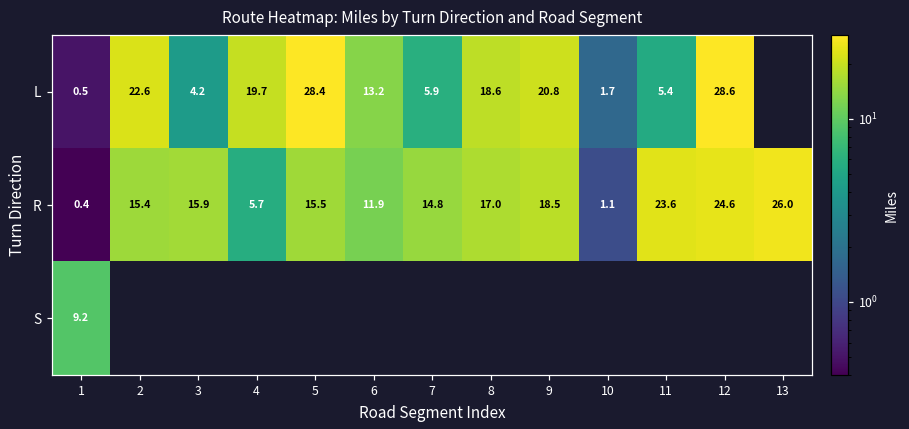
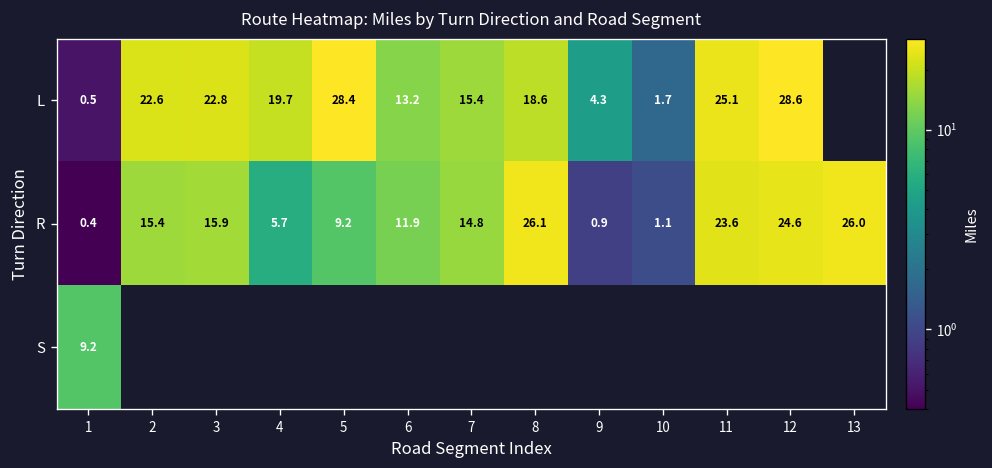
  {
    "L": {
      "1": 0.5,
      "2": 22.6,
-     "3": 4.2,
+     "3": 22.8,
      "4": 19.7,
      "5": 28.4,
      "6": 13.2,
-     "7": 5.9,
+     "7": 15.4,
      "8": 18.6,
-     "9": 20.8,
+     "9": 4.3,
      "10": 1.7,
-     "11": 5.4,
+     "11": 25.1,
      "12": 28.6
    },
    "R": {
      "1": 0.4,
      "2": 15.4,
      "3": 15.9,
      "4": 5.7,
-     "5": 15.5,
+     "5": 9.2,
      "6": 11.9,
      "7": 14.8,
-     "8": 17.0,
-     "9": 18.5,
+     "8": 26.1,
+     "9": 0.9,
      "10": 1.1,
      "11": 23.6,
      "12": 24.6,
      "13": 26.0
    },
    "S": {
      "1": 9.2
    }
  }
